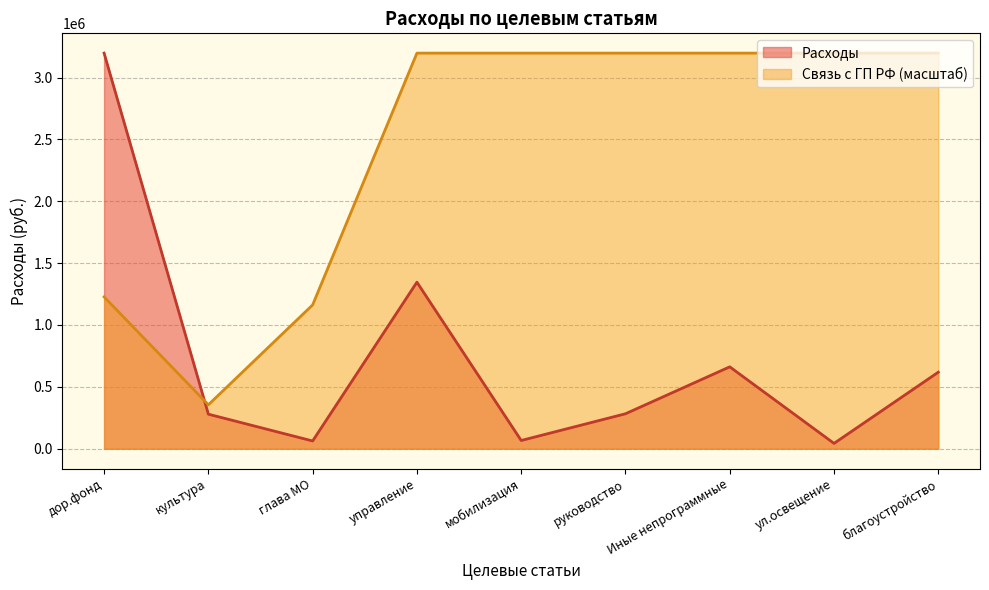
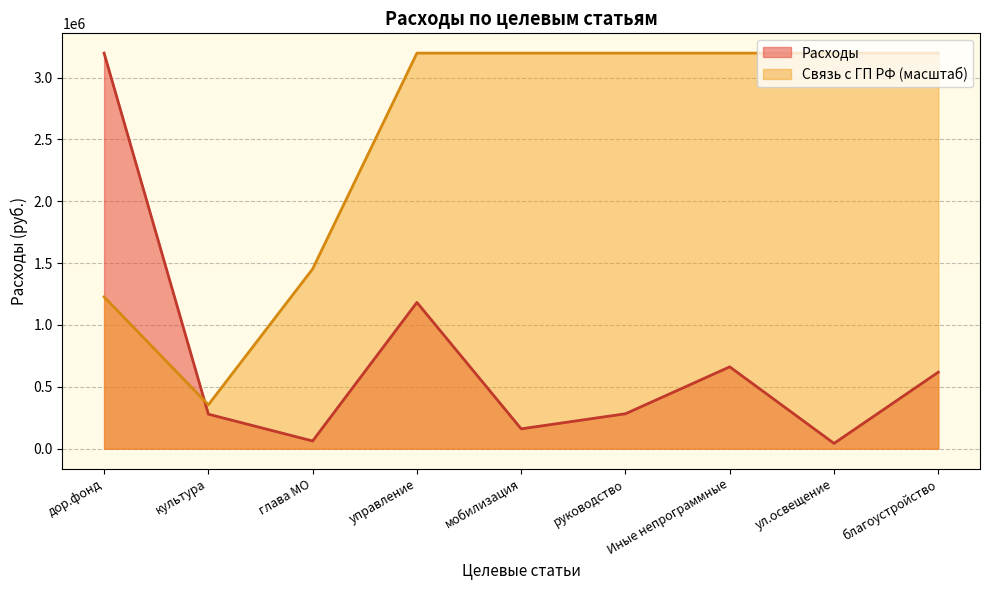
  {
    "Расходы": {
      "дор.фонд": 3200000,
      "культура": 280000,
      "глава МО": 60000,
-     "управление": 1350000,
-     "мобилизация": 70000,
+     "управление": 1180000,
+     "мобилизация": 160000,
      "руководство": 280000,
      "Иные непрограммные": 660000,
      "ул.освещение": 40000,
      "благоустройство": 620000
    },
    "Связь с ГП РФ (масштаб)": {
      "дор.фонд": 1230000,
      "культура": 360000,
-     "глава МО": 1160000,
+     "глава МО": 1450000,
      "управление": 3200000,
      "мобилизация": 3200000,
      "руководство": 3200000,
      "Иные непрограммные": 3200000
    }
  }
